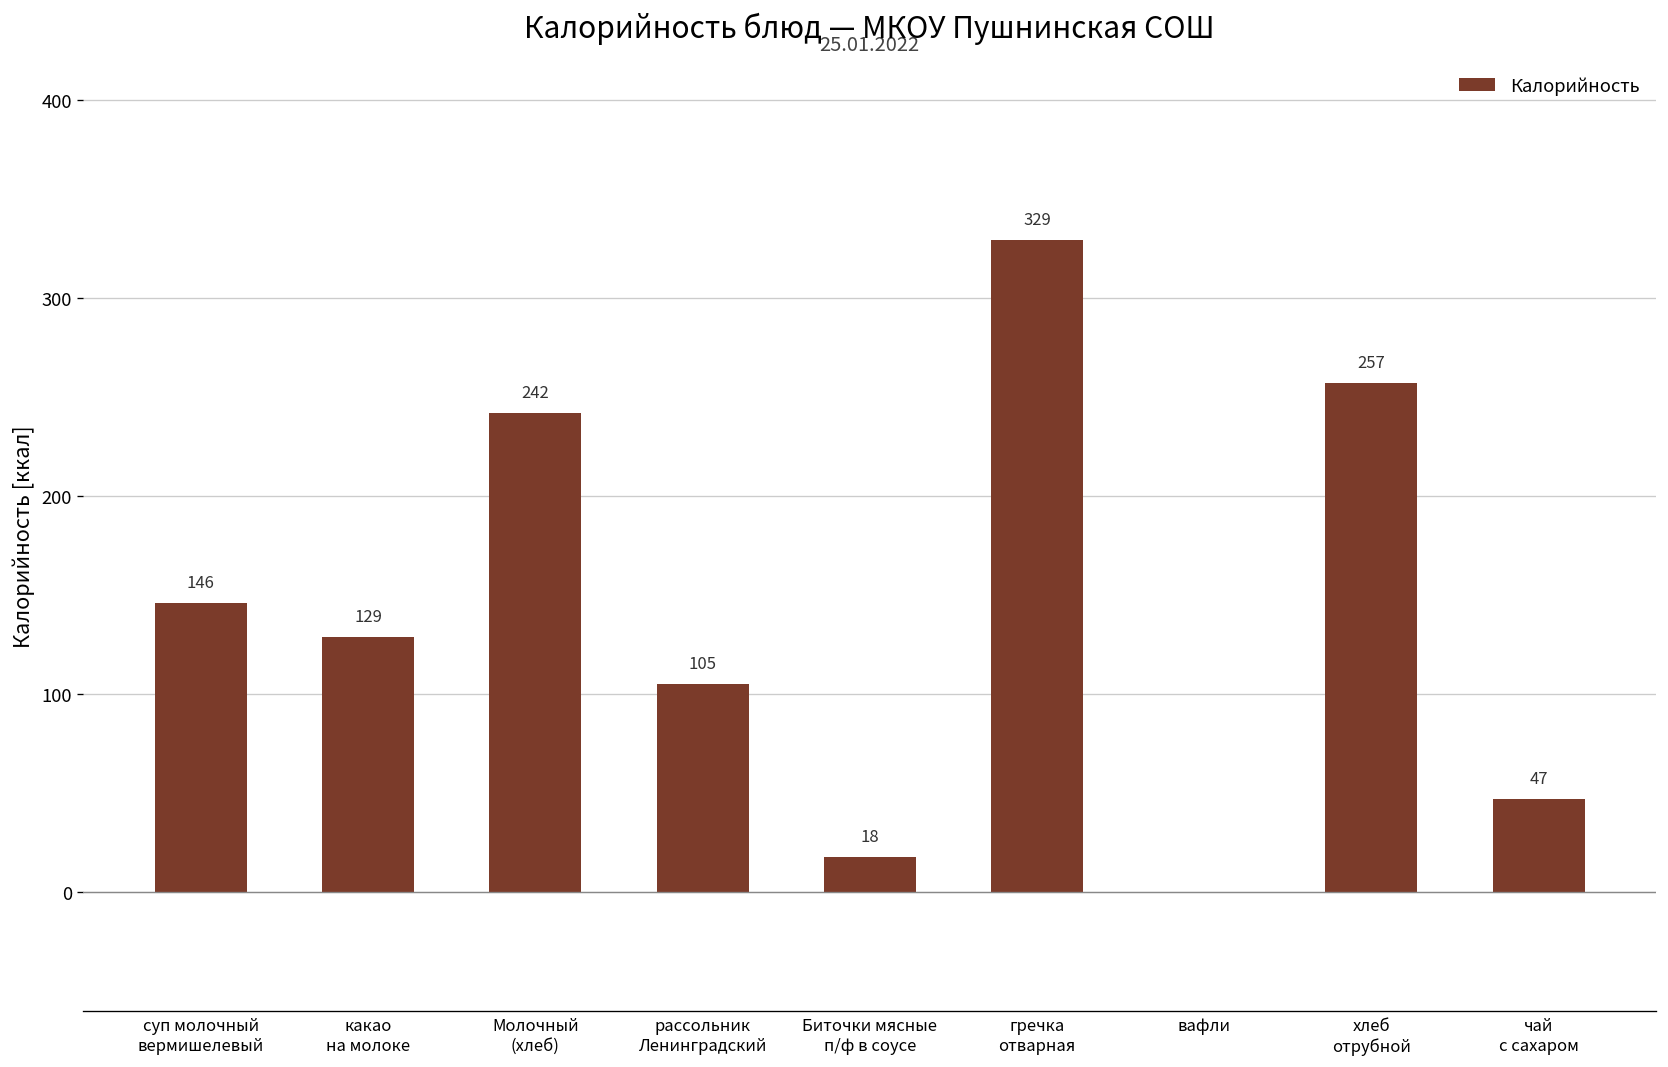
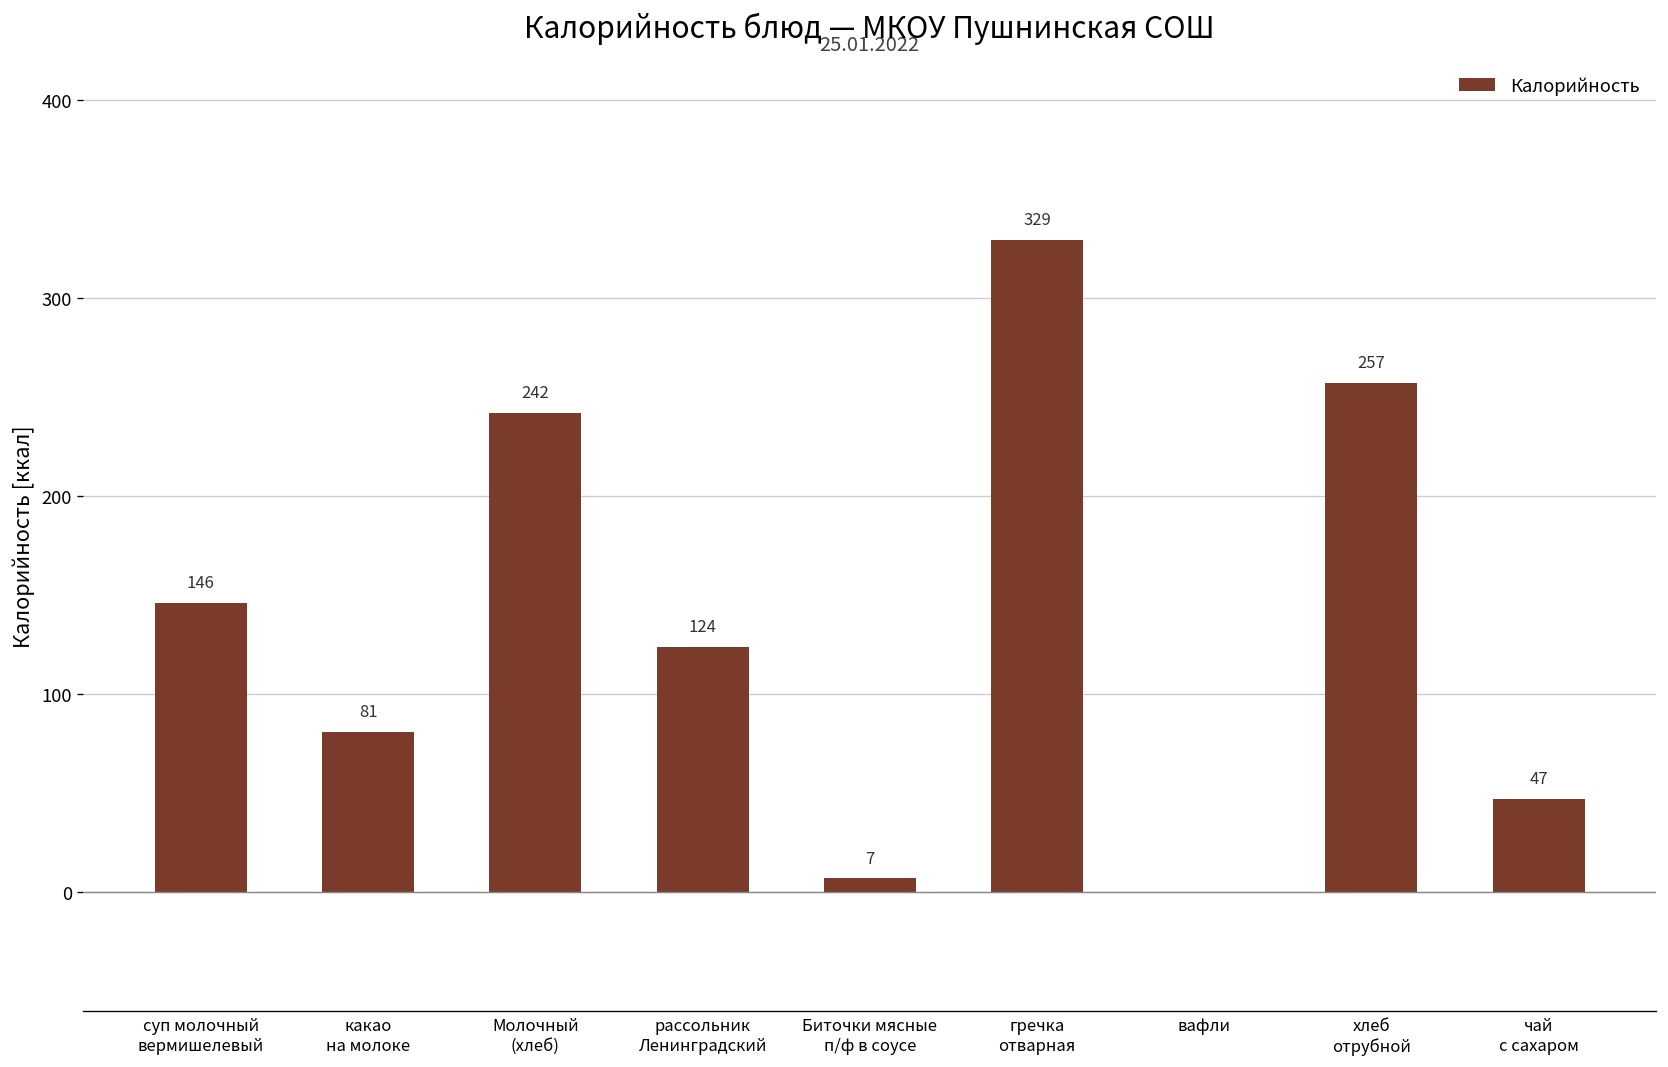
  {
    "суп молочный вермишелевый": 146,
-   "какао на молоке": 129,
+   "какао на молоке": 81,
    "Молочный (хлеб)": 242,
-   "рассольник Ленинградский": 105,
-   "Биточки мясные п/ф в соусе": 18,
+   "рассольник Ленинградский": 124,
+   "Биточки мясные п/ф в соусе": 7,
    "гречка отварная": 329,
    "хлеб отрубной": 257,
    "чай с сахаром": 47
  }
